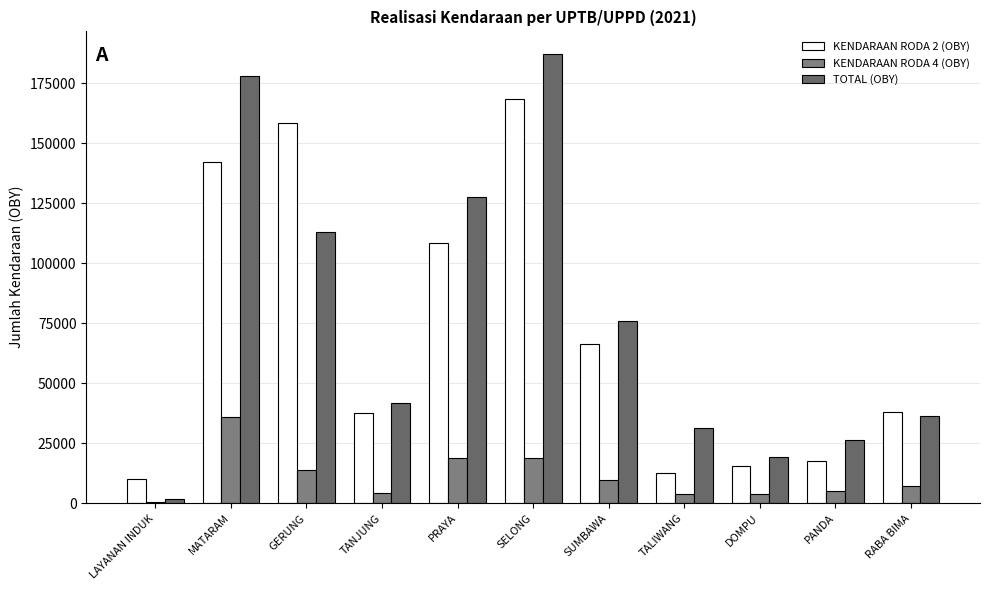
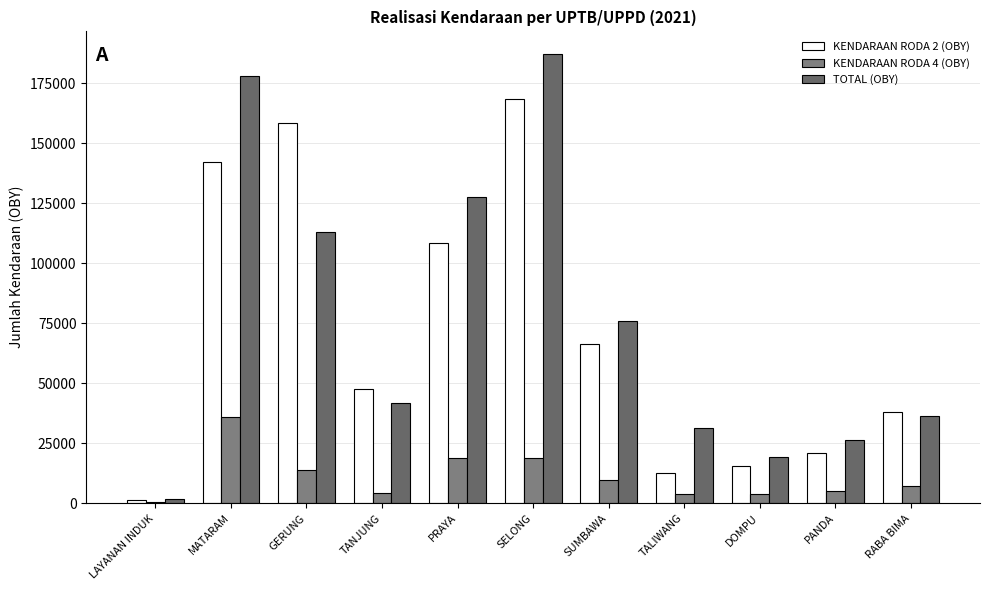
  {
    "KENDARAAN RODA 2 (OBY)": {
-     "LAYANAN INDUK": 10000,
+     "LAYANAN INDUK": 1000,
      "MATARAM": 142000,
      "GERUNG": 158000,
-     "TANJUNG": 37000,
+     "TANJUNG": 47000,
      "PRAYA": 109000,
      "SELONG": 169000,
      "SUMBAWA": 66000,
      "TALIWANG": 13000,
      "DOMPU": 15000,
-     "PANDA": 17000,
+     "PANDA": 21000,
      "RABA BIMA": 38000
    }
  }
